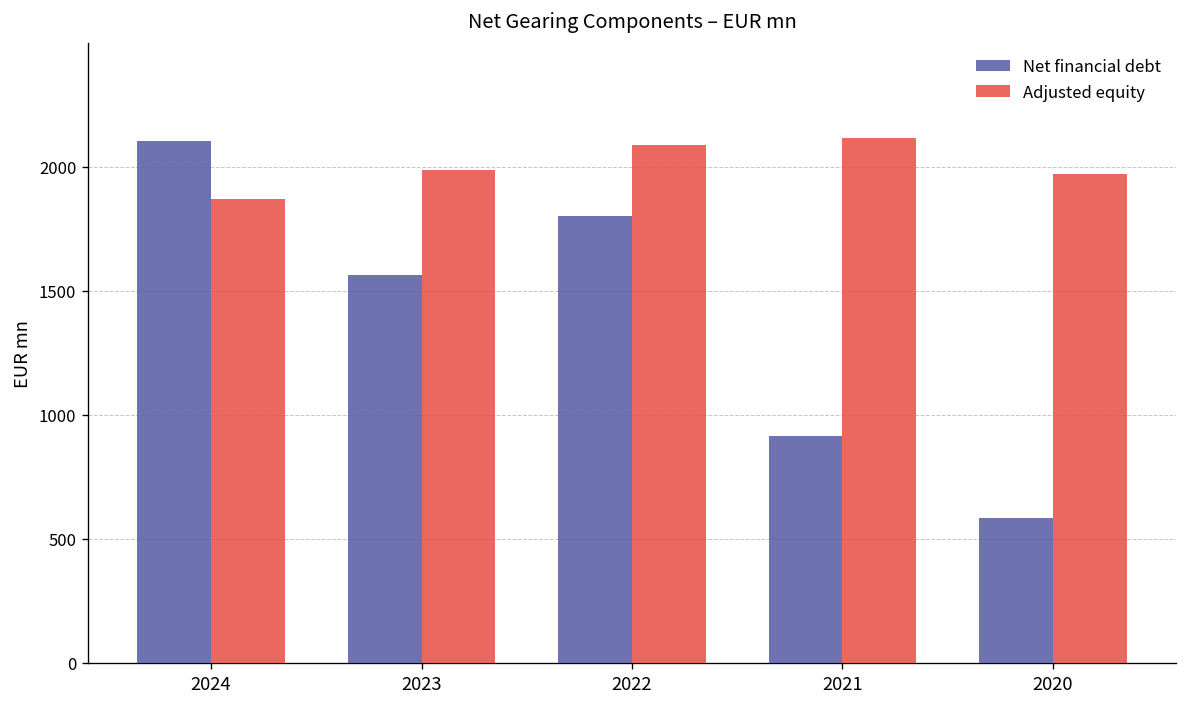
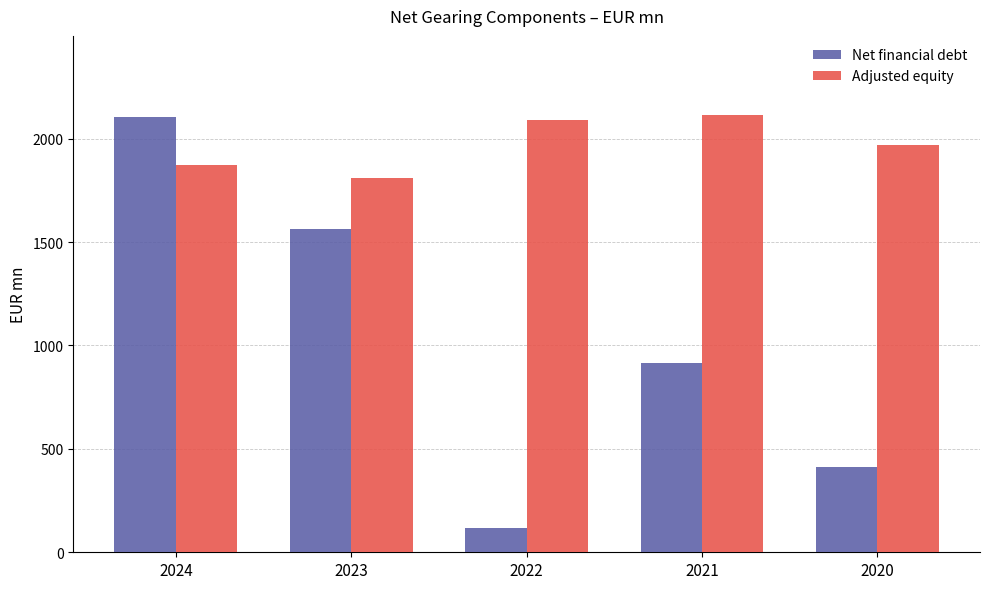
  {
    "Net financial debt": {
      "2024": 2100,
      "2023": 1560,
-     "2022": 1800,
+     "2022": 120,
      "2021": 910,
-     "2020": 580
+     "2020": 410
    },
    "Adjusted equity": {
      "2024": 1870,
-     "2023": 1990,
+     "2023": 1810,
      "2022": 2090,
      "2021": 2120,
      "2020": 1970
    }
  }
